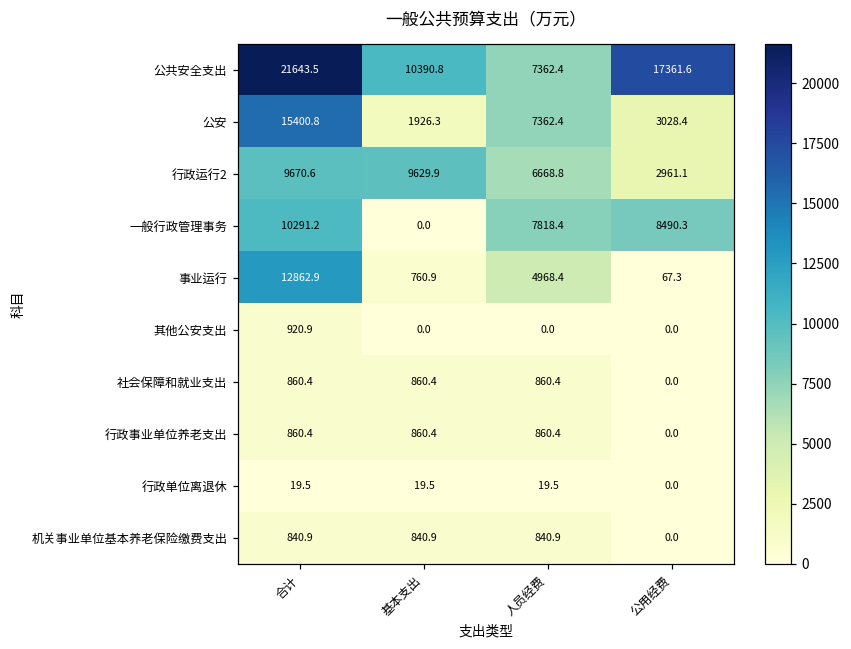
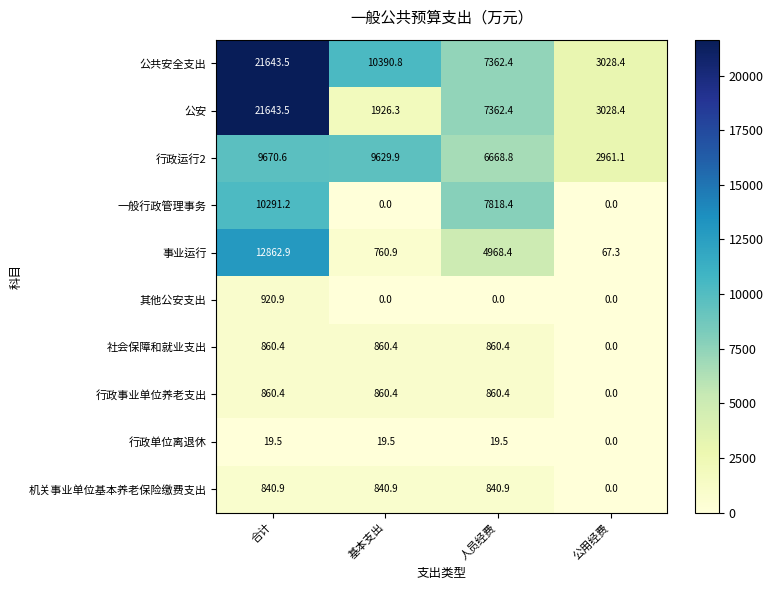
  {
    "公共安全支出": {
      "合计": 21643.5,
      "基本支出": 10390.8,
      "人员经费": 7362.4,
-     "公用经费": 17361.6
+     "公用经费": 3028.4
    },
    "公安": {
-     "合计": 15400.8,
+     "合计": 21643.5,
      "基本支出": 1926.3,
      "人员经费": 7362.4,
      "公用经费": 3028.4
    },
    "行政运行2": {
      "合计": 9670.6,
      "基本支出": 9629.9,
      "人员经费": 6668.8,
      "公用经费": 2961.1
    },
    "一般行政管理事务": {
      "合计": 10291.2,
      "基本支出": 0.0,
      "人员经费": 7818.4,
-     "公用经费": 8490.3
+     "公用经费": 0.0
    },
    "事业运行": {
      "合计": 12862.9,
      "基本支出": 760.9,
      "人员经费": 4968.4,
      "公用经费": 67.3
    },
    "其他公安支出": {
      "合计": 920.9,
      "基本支出": 0.0,
      "人员经费": 0.0,
      "公用经费": 0.0
    },
    "社会保障和就业支出": {
      "合计": 860.4,
      "基本支出": 860.4,
      "人员经费": 860.4,
      "公用经费": 0.0
    },
    "行政事业单位养老支出": {
      "合计": 860.4,
      "基本支出": 860.4,
      "人员经费": 860.4,
      "公用经费": 0.0
    },
    "行政单位离退休": {
      "合计": 19.5,
      "基本支出": 19.5,
      "人员经费": 19.5,
      "公用经费": 0.0
    },
    "机关事业单位基本养老保险缴费支出": {
      "合计": 840.9,
      "基本支出": 840.9,
      "人员经费": 840.9,
      "公用经费": 0.0
    }
  }
